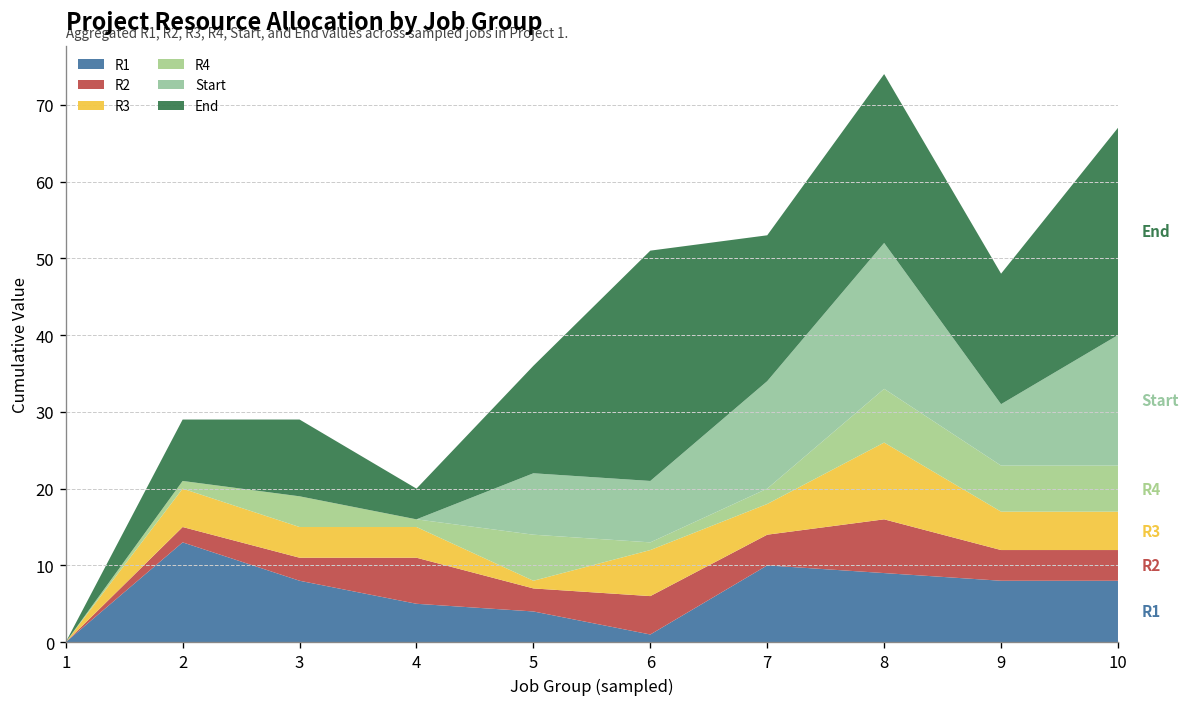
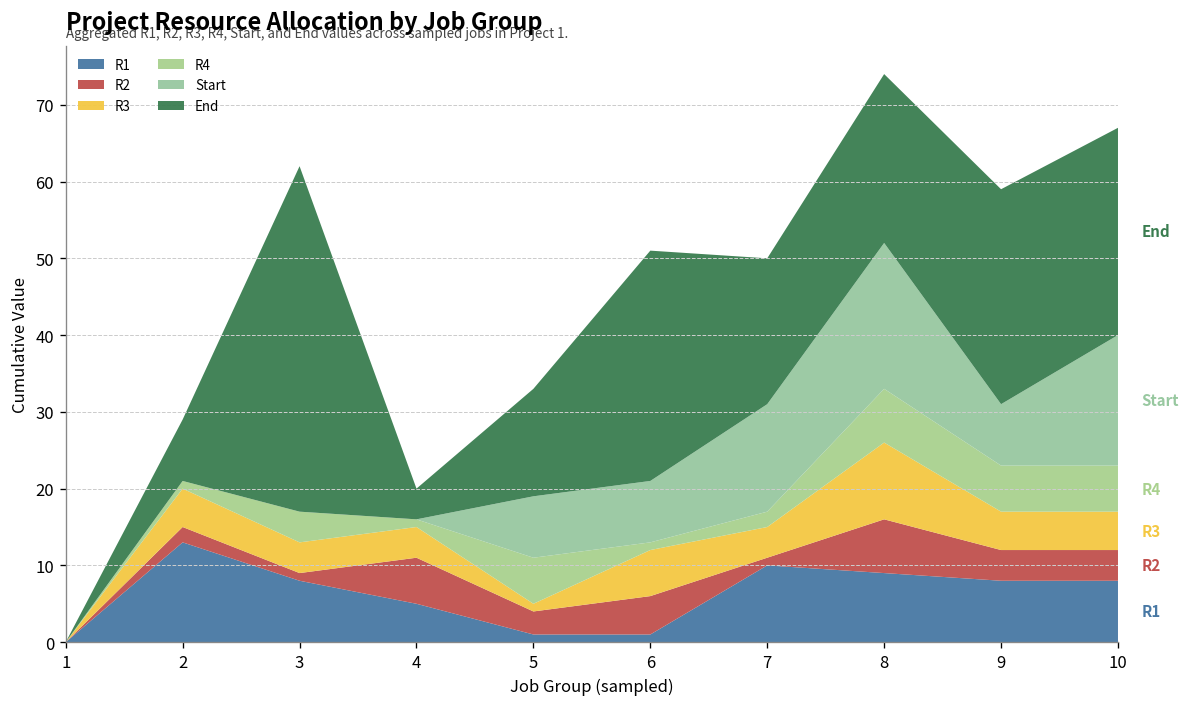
  {
    "R1": {
      "2": 13,
      "3": 8,
      "4": 5,
-     "5": 4,
+     "5": 1,
      "6": 1,
      "7": 10,
      "8": 9,
      "9": 8,
      "10": 8
    },
    "R2": {
      "2": 2,
-     "3": 3,
+     "3": 1,
      "4": 6,
      "5": 3,
      "6": 5,
-     "7": 4,
+     "7": 1,
      "8": 7,
      "9": 4,
      "10": 4
    },
    "R3": {
      "2": 5,
      "3": 4,
      "4": 4,
      "5": 1,
      "6": 6,
      "7": 4,
      "8": 10,
      "9": 5,
      "10": 5
    },
    "End": {
      "2": 8,
-     "3": 10,
+     "3": 45,
      "4": 4,
      "5": 14,
      "6": 30,
      "7": 19,
      "8": 22,
-     "9": 17,
+     "9": 28,
      "10": 27
    }
  }
